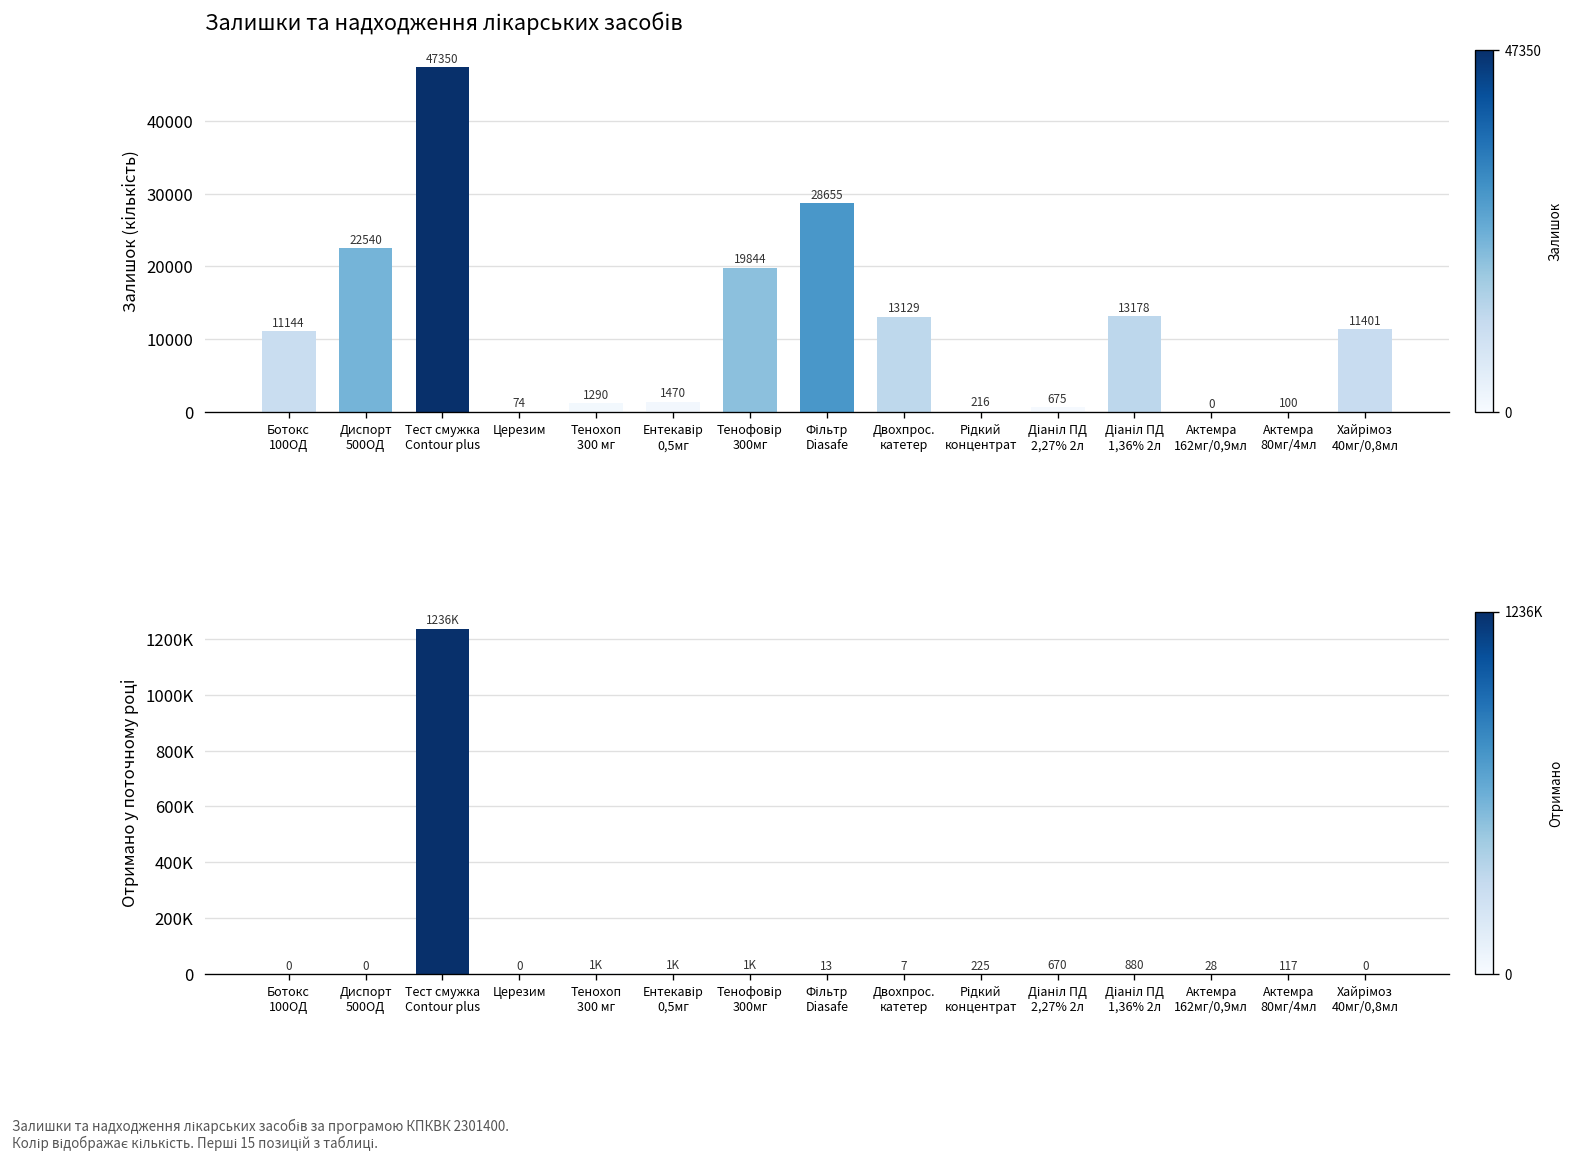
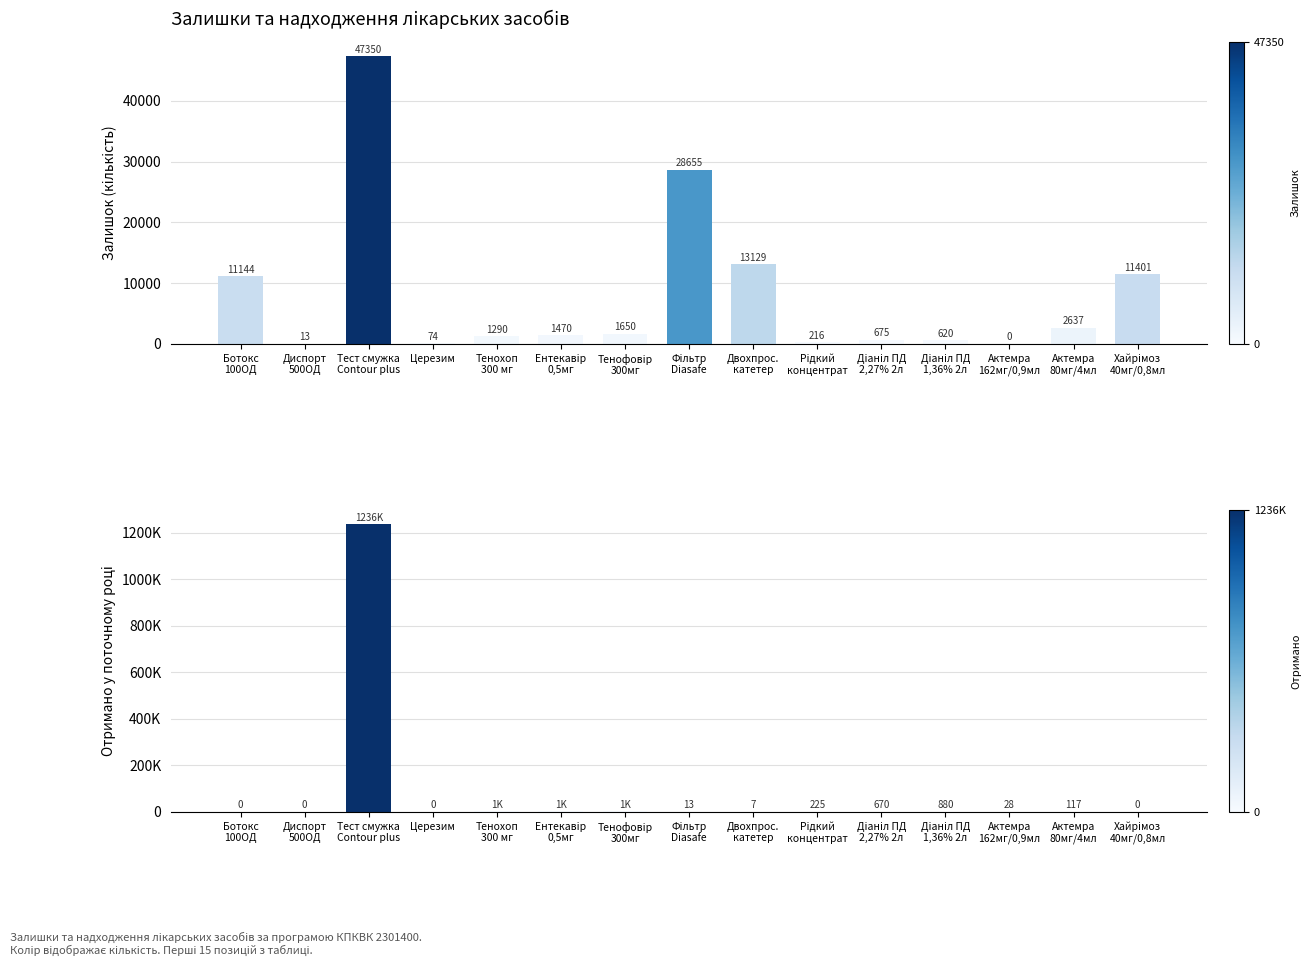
  {
    "Залишки та надходження лікарських засобів": {
      "Ботокс 100ОД": 11144,
-     "Диспорт 500ОД": 22540,
+     "Диспорт 500ОД": 13,
      "Тест смужка Contour plus": 47350,
      "Церезим": 74,
      "Тенохоп 300 мг": 1290,
      "Ентекавір 0,5мг": 1470,
-     "Тенофовір 300мг": 19844,
+     "Тенофовір 300мг": 1650,
      "Фільтр Diasafe": 28655,
      "Двохпрос. катетер": 13129,
      "Рідкий концентрат": 216,
      "Діаніл ПД 2,27% 2л": 675,
-     "Діаніл ПД 1,36% 2л": 13178,
+     "Діаніл ПД 1,36% 2л": 620,
      "Актемра 162мг/0,9мл": 0,
-     "Актемра 80мг/4мл": 100,
+     "Актемра 80мг/4мл": 2637,
      "Хайрімоз 40мг/0,8мл": 11401
    }
  }
